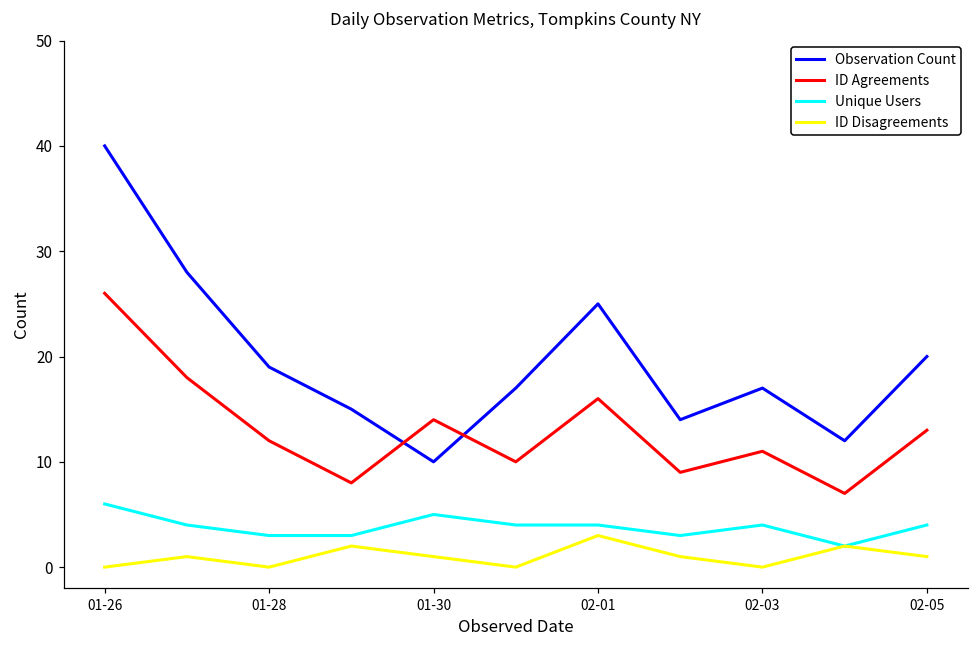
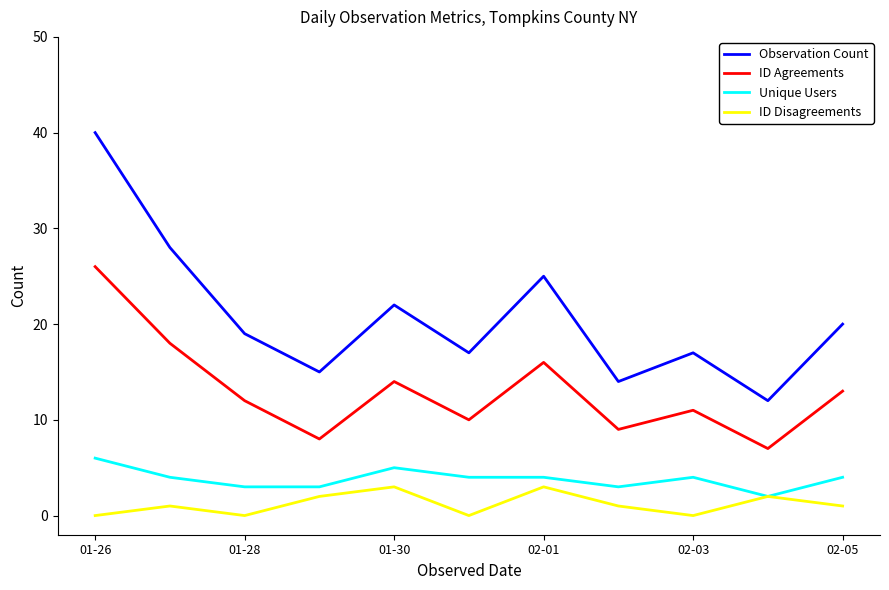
  {
    "Observation Count": {
      "01-26": 40,
      "01-28": 19,
-     "01-30": 10,
+     "01-30": 22,
      "02-01": 25,
      "02-03": 17,
      "02-05": 20
    },
    "ID Agreements": {
      "01-26": 26,
      "01-28": 12,
      "01-30": 14,
      "02-01": 16,
      "02-03": 11,
      "02-05": 13
    },
    "Unique Users": {
      "01-26": 6,
      "01-28": 3,
      "01-30": 5,
      "02-01": 4,
      "02-03": 4,
      "02-05": 4
    },
    "ID Disagreements": {
      "01-26": 0,
      "01-28": 0,
-     "01-30": 1,
+     "01-30": 3,
      "02-01": 3,
      "02-03": 0,
      "02-05": 1
    }
  }
